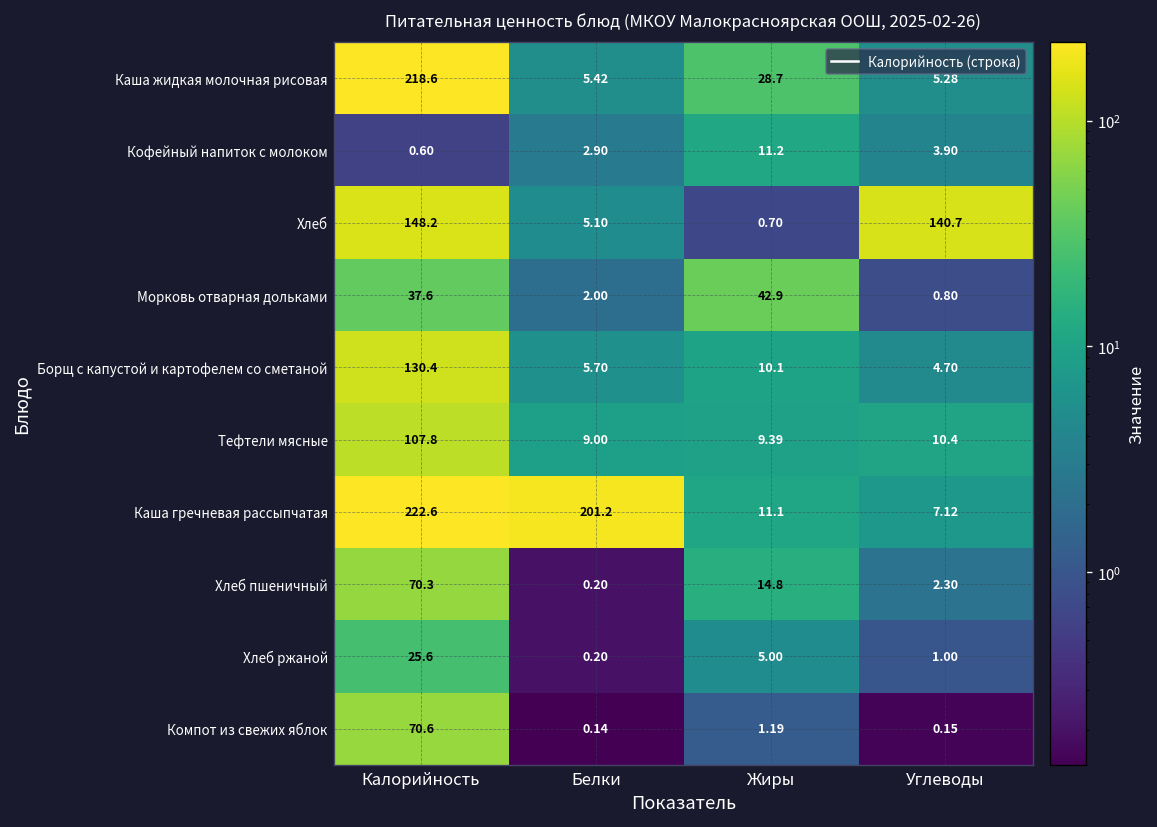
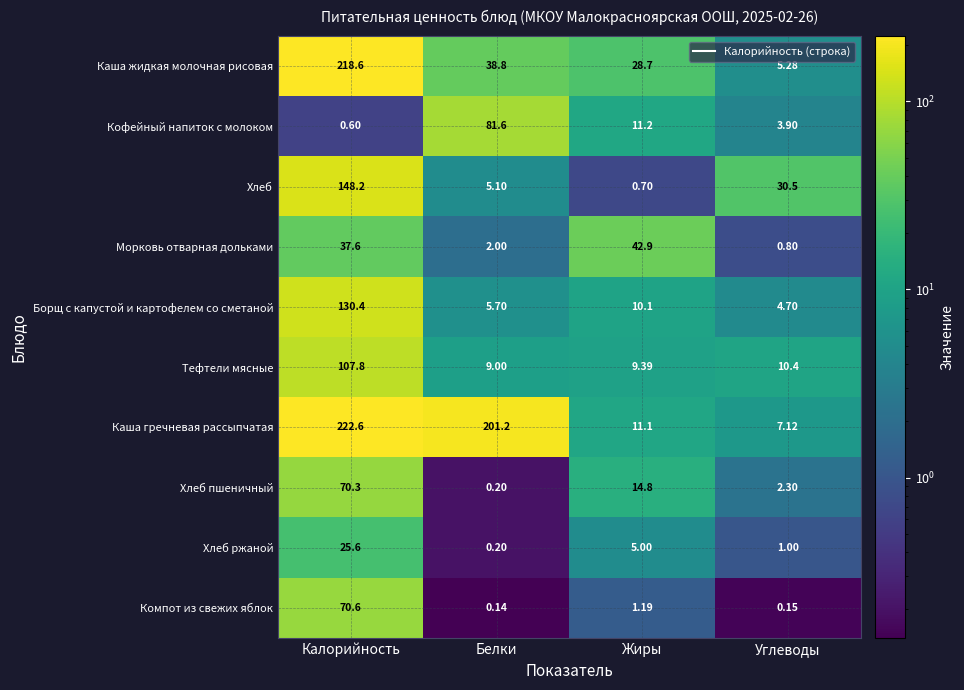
  {
    "Каша жидкая молочная рисовая": {
      "Калорийность": 218.6,
-     "Белки": 5.42,
+     "Белки": 38.8,
      "Жиры": 28.7
    },
    "Кофейный напиток с молоком": {
      "Калорийность": 0.60,
-     "Белки": 2.90,
+     "Белки": 81.6,
      "Жиры": 11.2,
      "Углеводы": 3.90
    },
    "Хлеб": {
      "Калорийность": 148.2,
      "Белки": 5.10,
      "Жиры": 0.70,
-     "Углеводы": 140.7
+     "Углеводы": 30.5
    },
    "Морковь отварная дольками": {
      "Калорийность": 37.6,
      "Белки": 2.00,
      "Жиры": 42.9,
      "Углеводы": 0.80
    },
    "Борщ с капустой и картофелем со сметаной": {
      "Калорийность": 130.4,
      "Белки": 5.70,
      "Жиры": 10.1,
      "Углеводы": 4.70
    },
    "Тефтели мясные": {
      "Калорийность": 107.8,
      "Белки": 9.00,
      "Жиры": 9.39,
      "Углеводы": 10.4
    },
    "Каша гречневая рассыпчатая": {
      "Калорийность": 222.6,
      "Белки": 201.2,
      "Жиры": 11.1,
      "Углеводы": 7.12
    },
    "Хлеб пшеничный": {
      "Калорийность": 70.3,
      "Белки": 0.20,
      "Жиры": 14.8,
      "Углеводы": 2.30
    },
    "Хлеб ржаной": {
      "Калорийность": 25.6,
      "Белки": 0.20,
      "Жиры": 5.00,
      "Углеводы": 1.00
    },
    "Компот из свежих яблок": {
      "Калорийность": 70.6,
      "Белки": 0.14,
      "Жиры": 1.19,
      "Углеводы": 0.15
    }
  }
